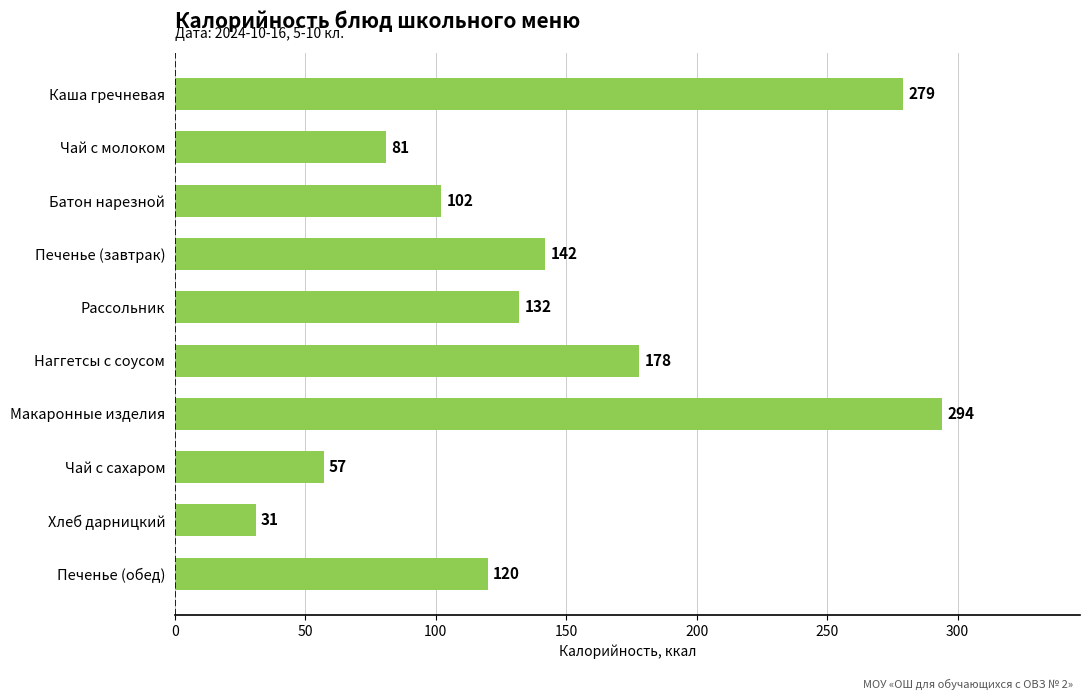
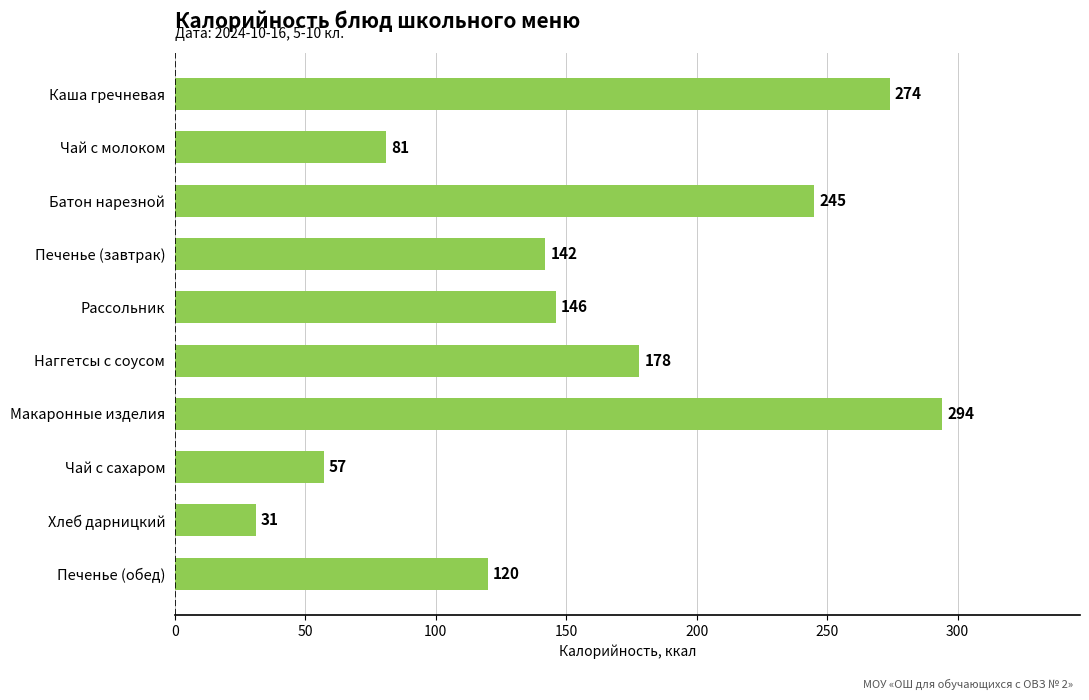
  {
-   "Каша гречневая": 279,
+   "Каша гречневая": 274,
    "Чай с молоком": 81,
-   "Батон нарезной": 102,
+   "Батон нарезной": 245,
    "Печенье (завтрак)": 142,
-   "Рассольник": 132,
+   "Рассольник": 146,
    "Наггетсы с соусом": 178,
    "Макаронные изделия": 294,
    "Чай с сахаром": 57,
    "Хлеб дарницкий": 31,
    "Печенье (обед)": 120
  }
